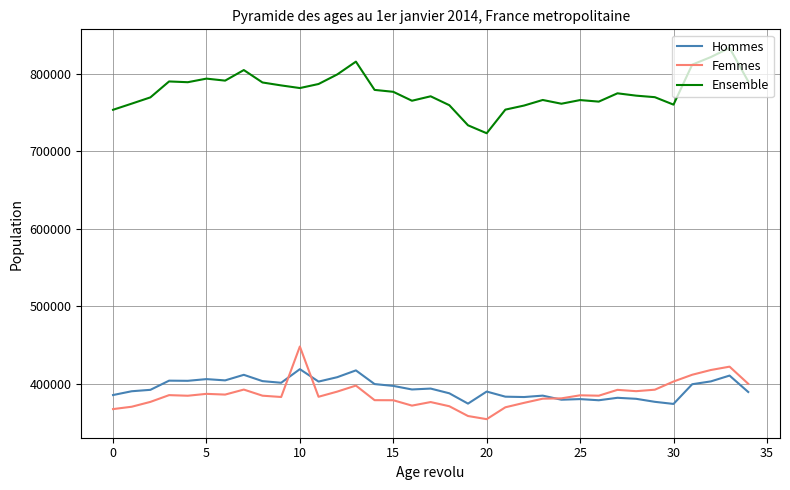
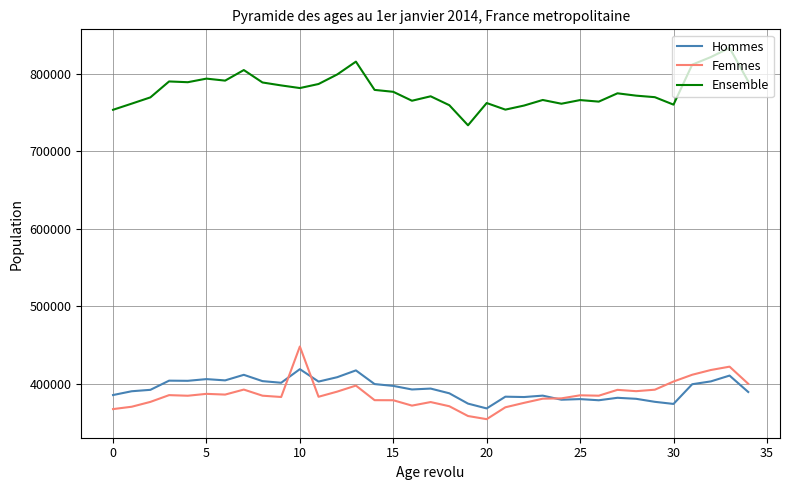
  {
    "Hommes": {
      "0": 390000,
      "5": 410000,
      "10": 420000,
      "15": 400000,
-     "20": 390000,
+     "20": 370000,
      "25": 380000,
      "30": 370000
    },
    "Femmes": {
      "0": 370000,
      "5": 390000,
      "10": 450000,
      "15": 380000,
      "20": 350000,
      "25": 390000,
      "30": 400000
    },
    "Ensemble": {
      "0": 750000,
      "5": 790000,
      "10": 780000,
      "15": 780000,
-     "20": 720000,
+     "20": 760000,
      "25": 770000,
      "30": 760000
    }
  }
